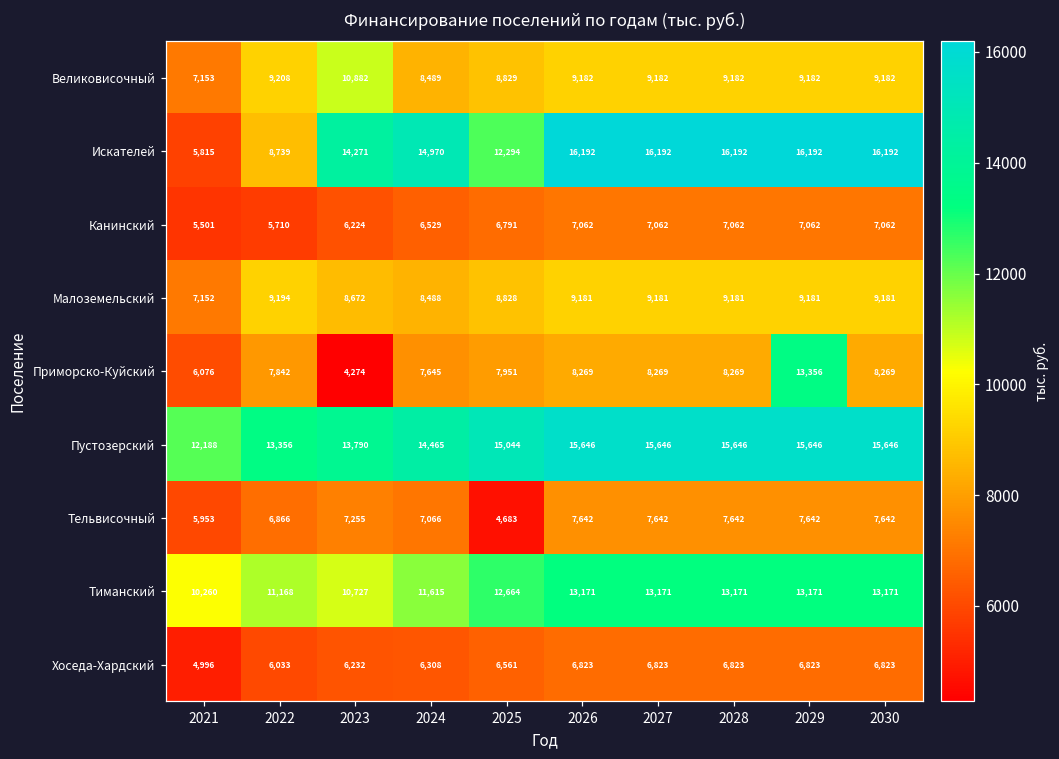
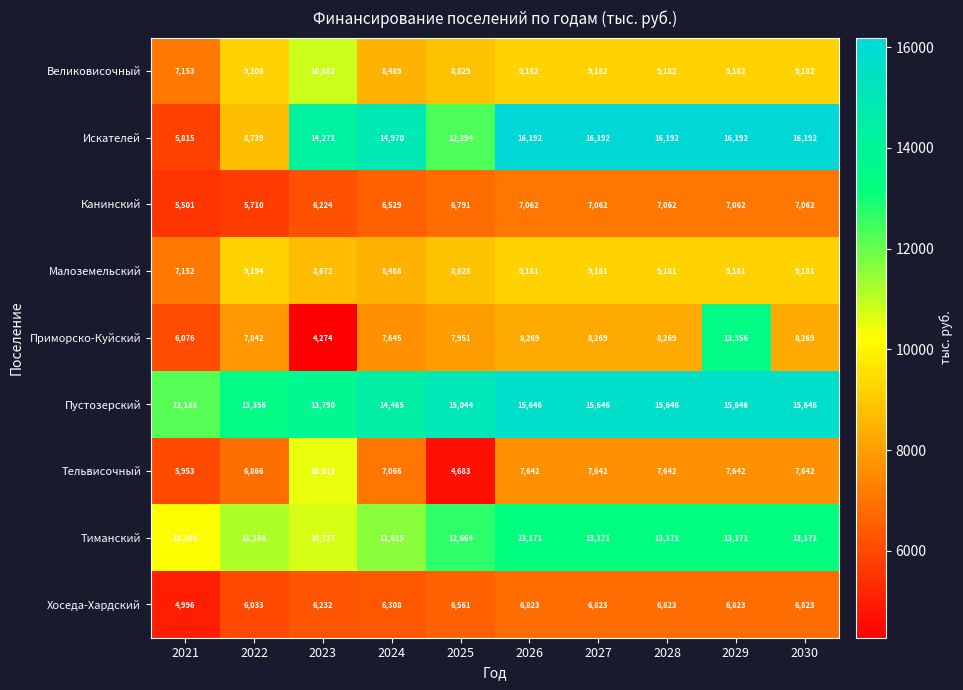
  {
    "Великовисочный": {
      "2021": "7,153",
      "2022": "9,208",
      "2023": "10,882",
      "2024": "8,489",
      "2025": "8,829",
      "2026": "9,182",
      "2027": "9,182",
      "2028": "9,182",
      "2029": "9,182",
      "2030": "9,182"
    },
    "Искателей": {
      "2021": "5,815",
      "2022": "8,739",
      "2023": "14,271",
      "2024": "14,970",
      "2025": "12,294",
      "2026": "16,192",
      "2027": "16,192",
      "2028": "16,192",
      "2029": "16,192",
      "2030": "16,192"
    },
    "Канинский": {
      "2021": "5,501",
      "2022": "5,710",
      "2023": "6,224",
      "2024": "6,529",
      "2025": "6,791",
      "2026": "7,062",
      "2027": "7,062",
      "2028": "7,062",
      "2029": "7,062",
      "2030": "7,062"
    },
    "Малоземельский": {
      "2021": "7,152",
      "2022": "9,194",
      "2023": "8,672",
      "2024": "8,488",
      "2025": "8,828",
      "2026": "9,181",
      "2027": "9,181",
      "2028": "9,181",
      "2029": "9,181",
      "2030": "9,181"
    },
    "Приморско-Куйский": {
      "2021": "6,076",
      "2022": "7,842",
      "2023": "4,274",
      "2024": "7,645",
      "2025": "7,951",
      "2026": "8,269",
      "2027": "8,269",
      "2028": "8,269",
      "2029": "13,356",
      "2030": "8,269"
    },
    "Пустозерский": {
      "2021": "12,188",
      "2022": "13,356",
      "2023": "13,790",
      "2024": "14,465",
      "2025": "15,044",
      "2026": "15,646",
      "2027": "15,646",
      "2028": "15,646",
      "2029": "15,646",
      "2030": "15,646"
    },
    "Тельвисочный": {
      "2021": "5,953",
      "2022": "6,866",
-     "2023": "7,255",
+     "2023": "10,511",
      "2024": "7,066",
      "2025": "4,683",
      "2026": "7,642",
      "2027": "7,642",
      "2028": "7,642",
      "2029": "7,642",
      "2030": "7,642"
    },
    "Тиманский": {
      "2021": "10,260",
      "2022": "11,168",
      "2023": "10,727",
      "2024": "11,615",
      "2025": "12,664",
      "2026": "13,171",
      "2027": "13,171",
      "2028": "13,171",
      "2029": "13,171",
      "2030": "13,171"
    },
    "Хоседа-Хардский": {
      "2021": "4,996",
      "2022": "6,033",
      "2023": "6,232",
      "2024": "6,308",
      "2025": "6,561",
      "2026": "6,823",
      "2027": "6,823",
      "2028": "6,823",
      "2029": "6,823",
      "2030": "6,823"
    }
  }
